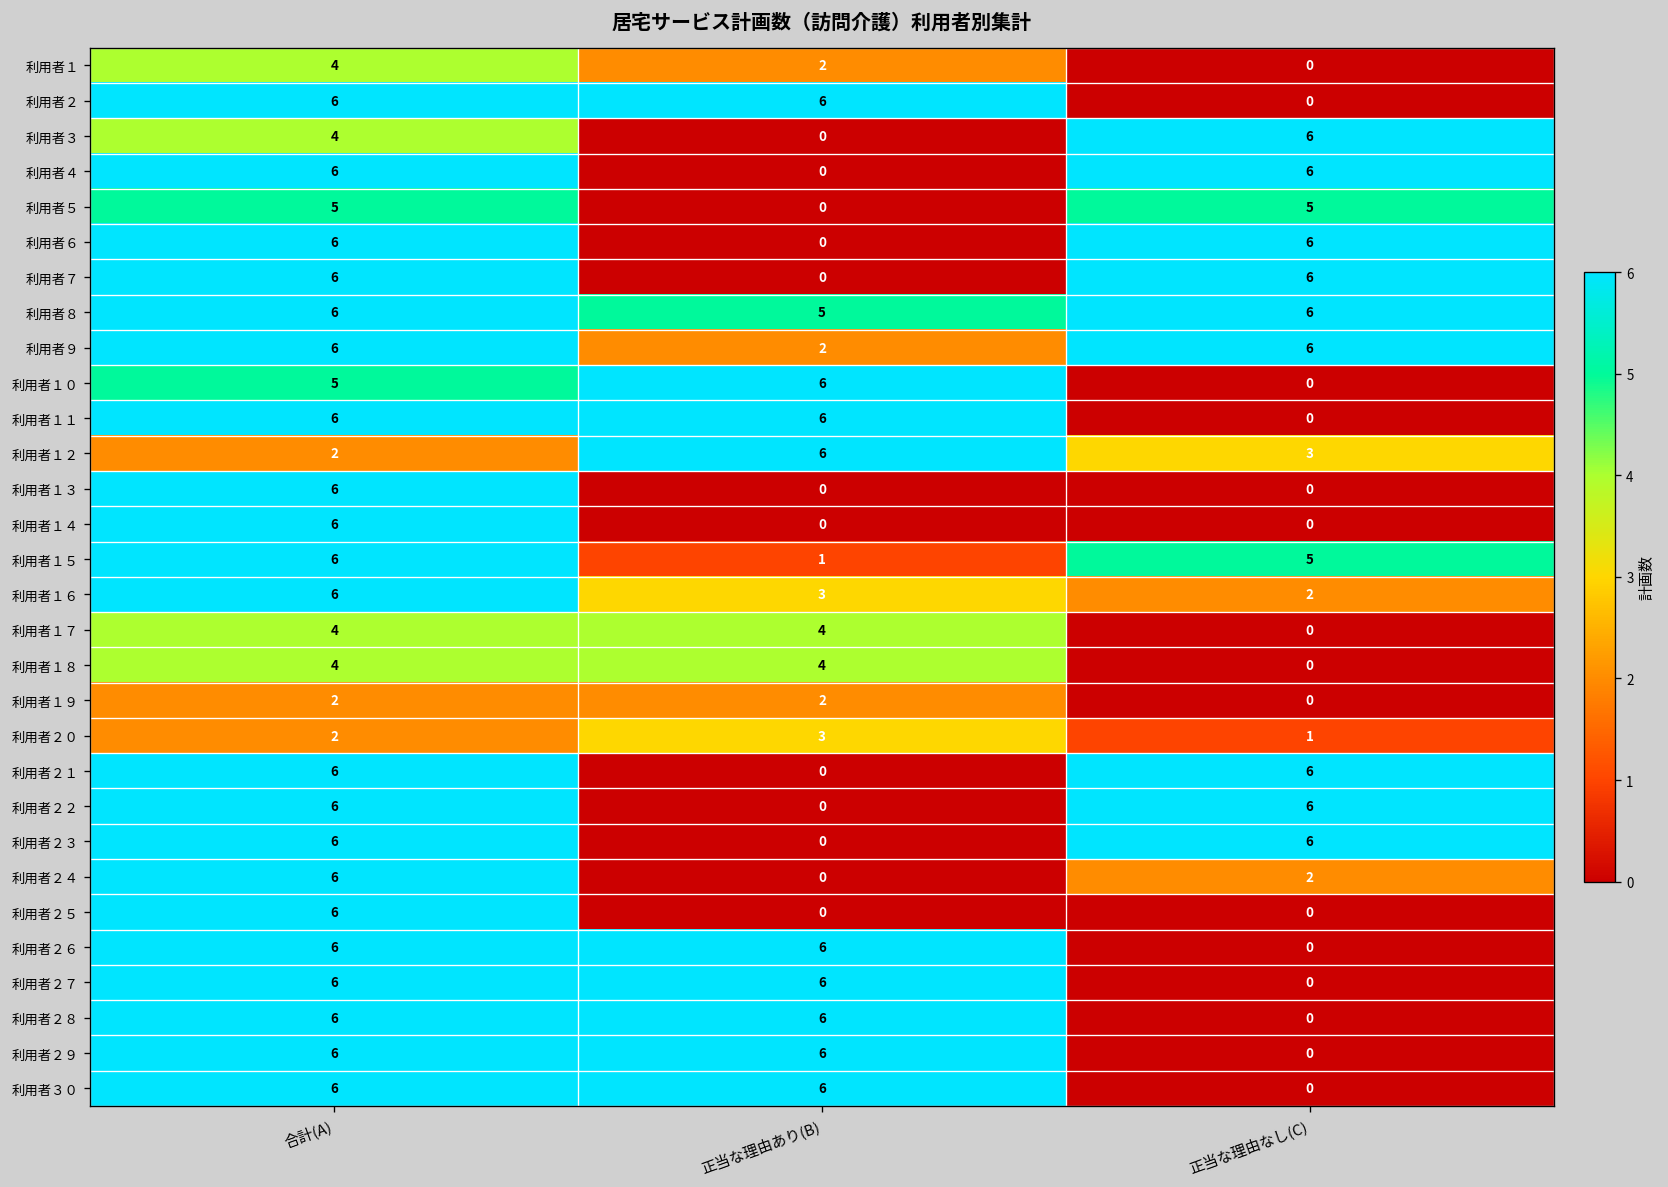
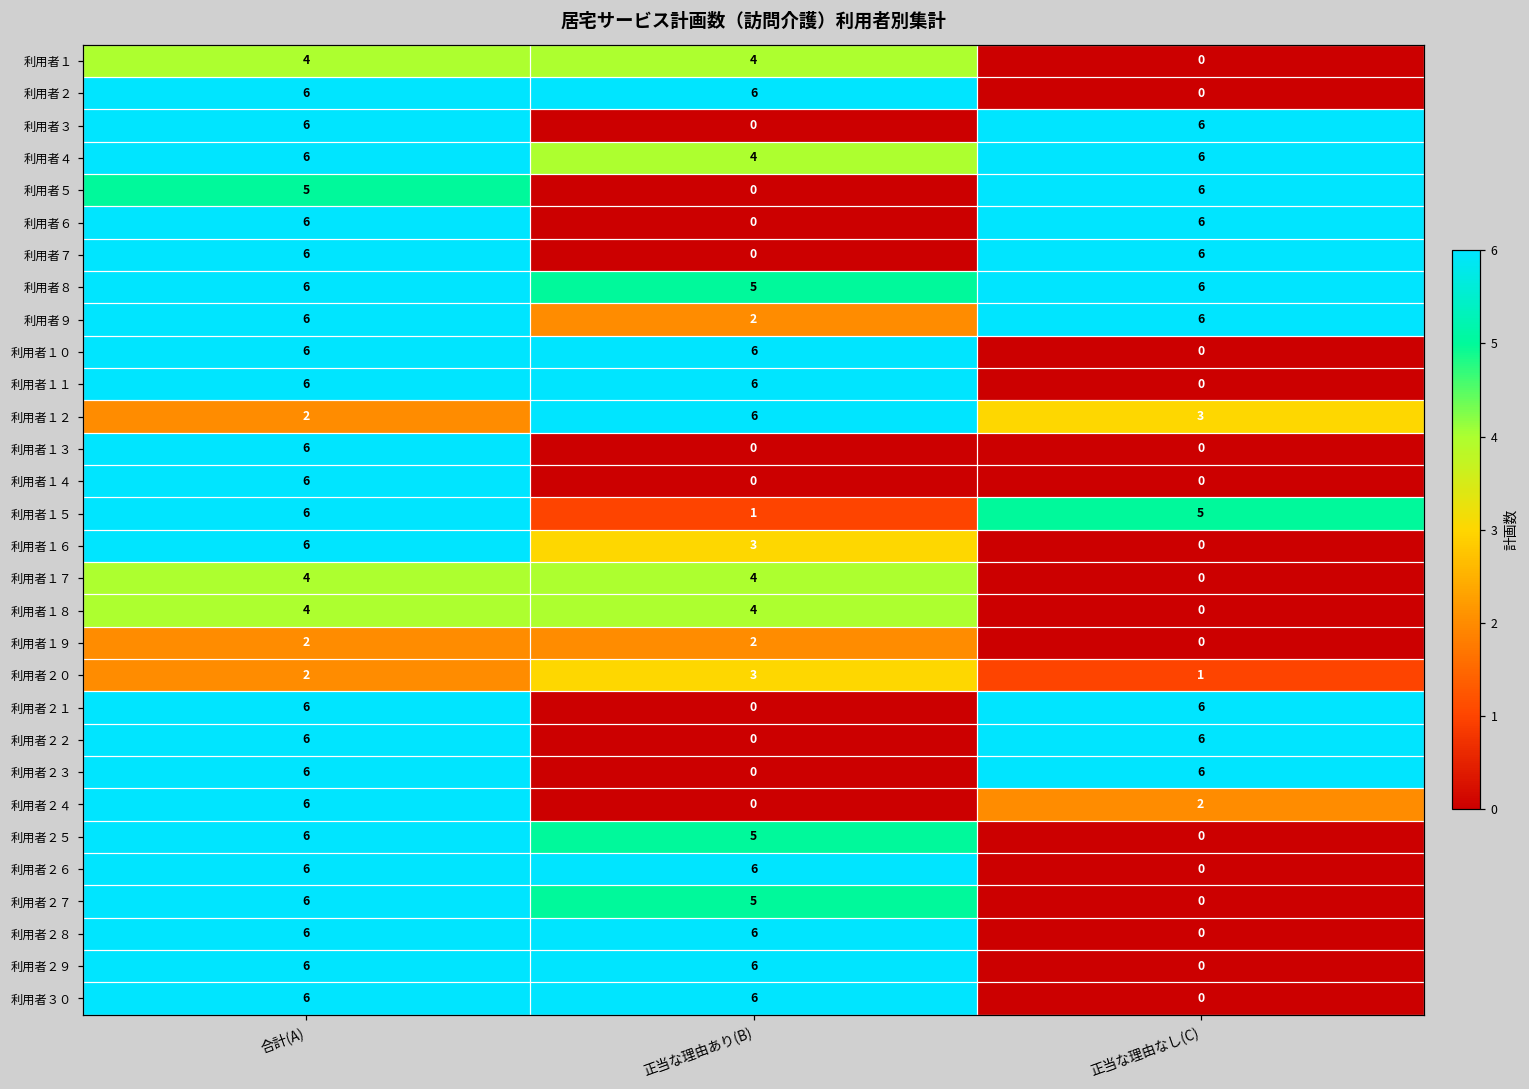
  {
    "利用者１": {
      "合計(A)": 4,
-     "正当な理由あり(B)": 2,
+     "正当な理由あり(B)": 4,
      "正当な理由なし(C)": 0
    },
    "利用者２": {
      "合計(A)": 6,
      "正当な理由あり(B)": 6,
      "正当な理由なし(C)": 0
    },
    "利用者３": {
-     "合計(A)": 4,
+     "合計(A)": 6,
      "正当な理由あり(B)": 0,
      "正当な理由なし(C)": 6
    },
    "利用者４": {
      "合計(A)": 6,
-     "正当な理由あり(B)": 0,
+     "正当な理由あり(B)": 4,
      "正当な理由なし(C)": 6
    },
    "利用者５": {
      "合計(A)": 5,
      "正当な理由あり(B)": 0,
-     "正当な理由なし(C)": 5
+     "正当な理由なし(C)": 6
    },
    "利用者６": {
      "合計(A)": 6,
      "正当な理由あり(B)": 0,
      "正当な理由なし(C)": 6
    },
    "利用者７": {
      "合計(A)": 6,
      "正当な理由あり(B)": 0,
      "正当な理由なし(C)": 6
    },
    "利用者８": {
      "合計(A)": 6,
      "正当な理由あり(B)": 5,
      "正当な理由なし(C)": 6
    },
    "利用者９": {
      "合計(A)": 6,
      "正当な理由あり(B)": 2,
      "正当な理由なし(C)": 6
    },
    "利用者１０": {
-     "合計(A)": 5,
+     "合計(A)": 6,
      "正当な理由あり(B)": 6,
      "正当な理由なし(C)": 0
    },
    "利用者１１": {
      "合計(A)": 6,
      "正当な理由あり(B)": 6,
      "正当な理由なし(C)": 0
    },
    "利用者１２": {
      "合計(A)": 2,
      "正当な理由あり(B)": 6,
      "正当な理由なし(C)": 3
    },
    "利用者１３": {
      "合計(A)": 6,
      "正当な理由あり(B)": 0,
      "正当な理由なし(C)": 0
    },
    "利用者１４": {
      "合計(A)": 6,
      "正当な理由あり(B)": 0,
      "正当な理由なし(C)": 0
    },
    "利用者１５": {
      "合計(A)": 6,
      "正当な理由あり(B)": 1,
      "正当な理由なし(C)": 5
    },
    "利用者１６": {
      "合計(A)": 6,
      "正当な理由あり(B)": 3,
-     "正当な理由なし(C)": 2
+     "正当な理由なし(C)": 0
    },
    "利用者１７": {
      "合計(A)": 4,
      "正当な理由あり(B)": 4,
      "正当な理由なし(C)": 0
    },
    "利用者１８": {
      "合計(A)": 4,
      "正当な理由あり(B)": 4,
      "正当な理由なし(C)": 0
    },
    "利用者１９": {
      "合計(A)": 2,
      "正当な理由あり(B)": 2,
      "正当な理由なし(C)": 0
    },
    "利用者２０": {
      "合計(A)": 2,
      "正当な理由あり(B)": 3,
      "正当な理由なし(C)": 1
    },
    "利用者２１": {
      "合計(A)": 6,
      "正当な理由あり(B)": 0,
      "正当な理由なし(C)": 6
    },
    "利用者２２": {
      "合計(A)": 6,
      "正当な理由あり(B)": 0,
      "正当な理由なし(C)": 6
    },
    "利用者２３": {
      "合計(A)": 6,
      "正当な理由あり(B)": 0,
      "正当な理由なし(C)": 6
    },
    "利用者２４": {
      "合計(A)": 6,
      "正当な理由あり(B)": 0,
      "正当な理由なし(C)": 2
    },
    "利用者２５": {
      "合計(A)": 6,
-     "正当な理由あり(B)": 0,
+     "正当な理由あり(B)": 5,
      "正当な理由なし(C)": 0
    },
    "利用者２６": {
      "合計(A)": 6,
      "正当な理由あり(B)": 6,
      "正当な理由なし(C)": 0
    },
    "利用者２７": {
      "合計(A)": 6,
-     "正当な理由あり(B)": 6,
+     "正当な理由あり(B)": 5,
      "正当な理由なし(C)": 0
    },
    "利用者２８": {
      "合計(A)": 6,
      "正当な理由あり(B)": 6,
      "正当な理由なし(C)": 0
    },
    "利用者２９": {
      "合計(A)": 6,
      "正当な理由あり(B)": 6,
      "正当な理由なし(C)": 0
    },
    "利用者３０": {
      "合計(A)": 6,
      "正当な理由あり(B)": 6,
      "正当な理由なし(C)": 0
    }
  }
